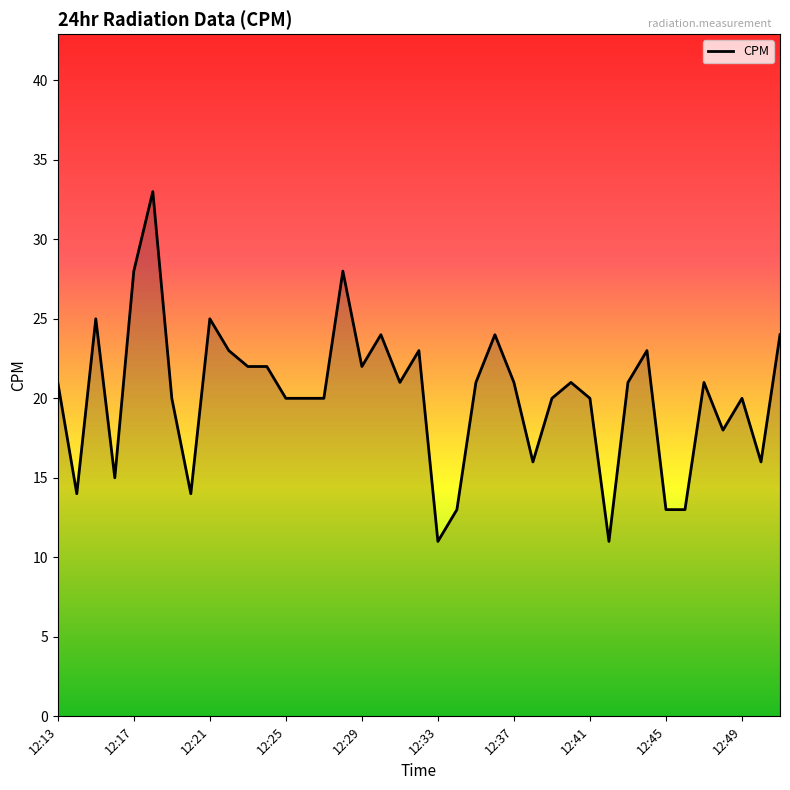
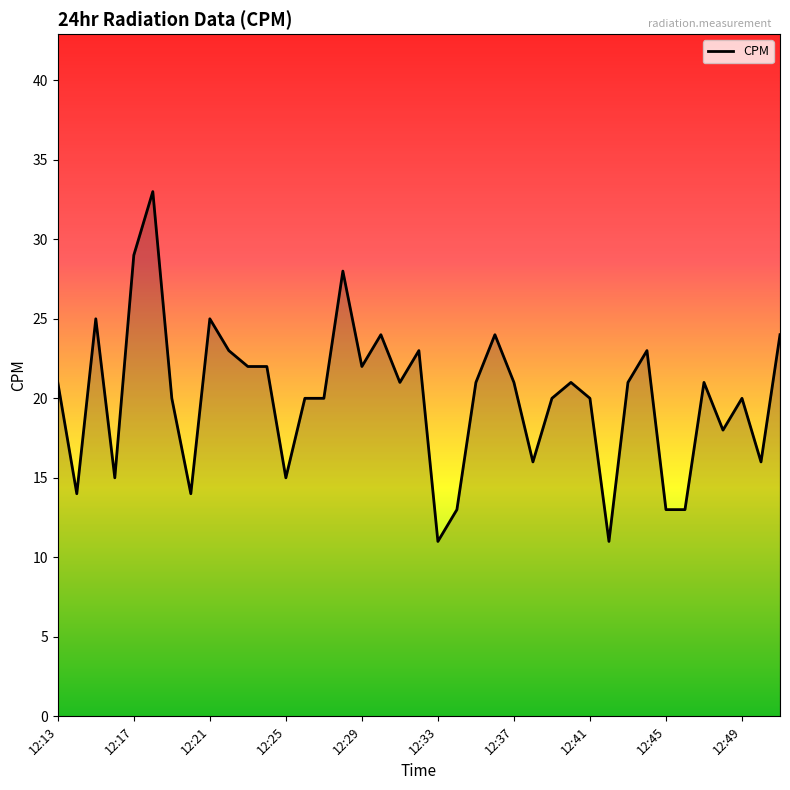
  {
    "12:13": 21,
-   "12:17": 28,
+   "12:17": 29,
    "12:21": 25,
-   "12:25": 20,
+   "12:25": 15,
    "12:29": 22,
    "12:33": 11,
    "12:37": 21,
    "12:41": 20,
    "12:45": 13,
    "12:49": 20
  }
